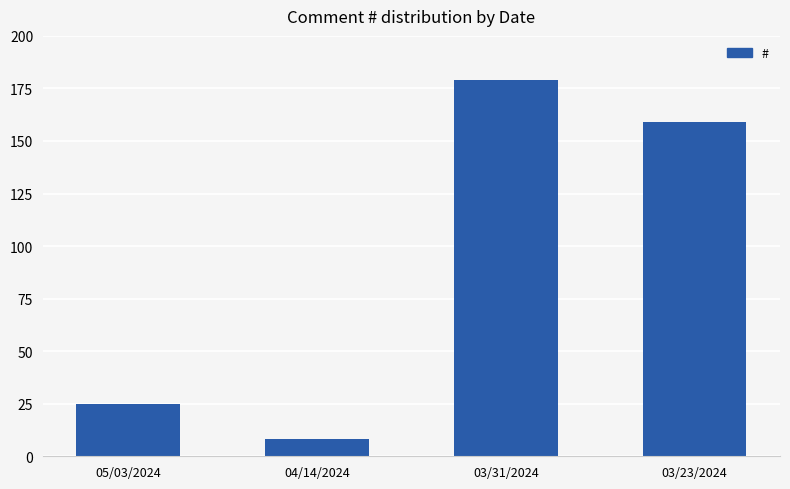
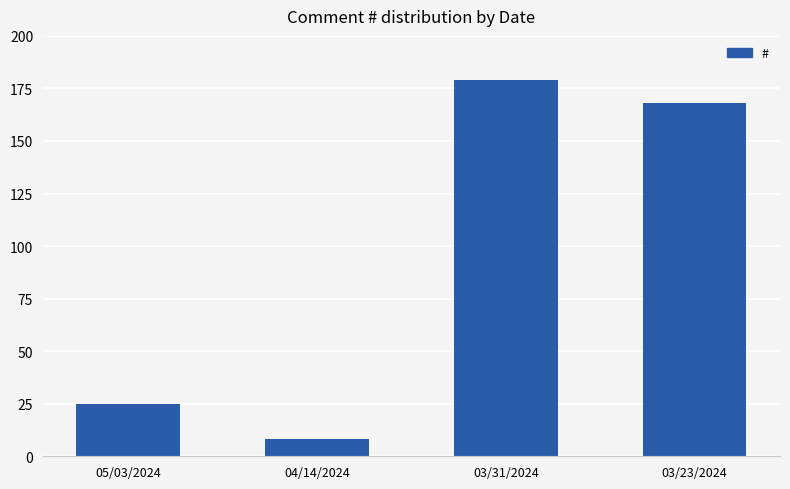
  {
    "05/03/2024": 25,
    "04/14/2024": 8,
    "03/31/2024": 179,
-   "03/23/2024": 159
+   "03/23/2024": 168
  }
